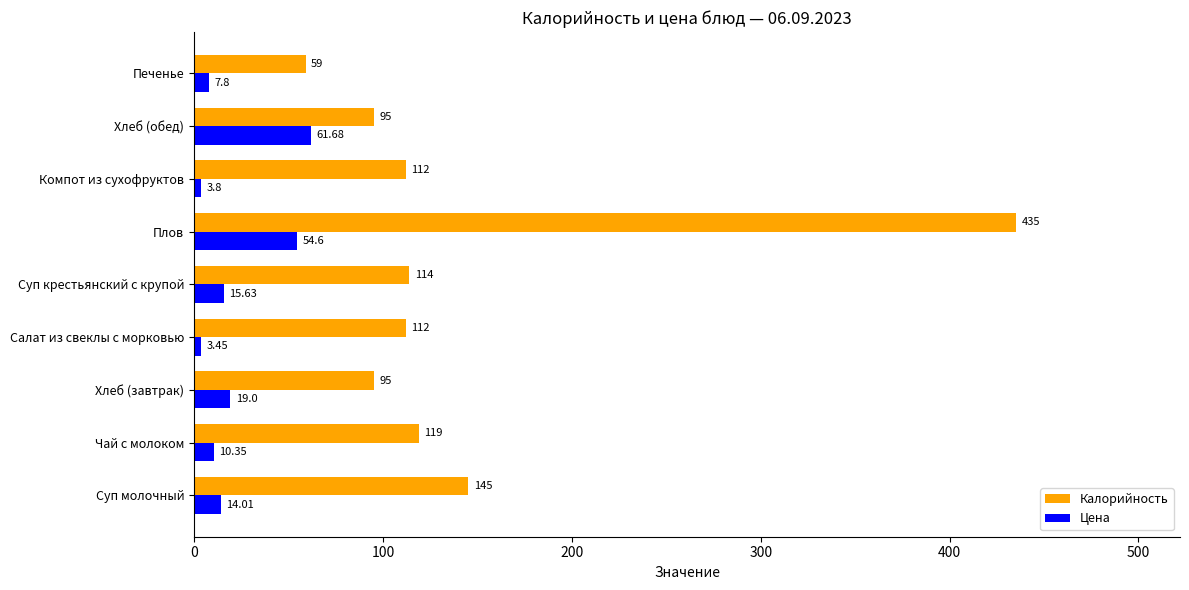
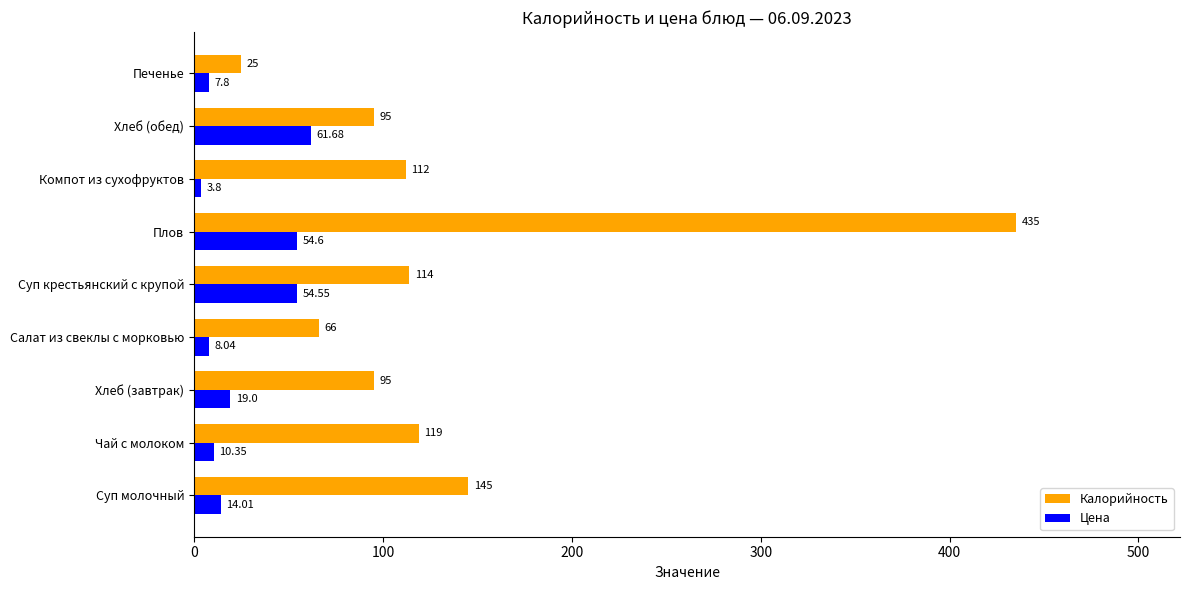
  {
    "Калорийность": {
-     "Печенье": 59,
+     "Печенье": 25,
      "Хлеб (обед)": 95,
      "Компот из сухофруктов": 112,
      "Плов": 435,
      "Суп крестьянский с крупой": 114,
-     "Салат из свеклы с морковью": 112,
+     "Салат из свеклы с морковью": 66,
      "Хлеб (завтрак)": 95,
      "Чай с молоком": 119,
      "Суп молочный": 145
    },
    "Цена": {
      "Печенье": 7.8,
      "Хлеб (обед)": 61.68,
      "Компот из сухофруктов": 3.8,
      "Плов": 54.6,
-     "Суп крестьянский с крупой": 15.63,
-     "Салат из свеклы с морковью": 3.45,
+     "Суп крестьянский с крупой": 54.55,
+     "Салат из свеклы с морковью": 8.04,
      "Хлеб (завтрак)": 19.0,
      "Чай с молоком": 10.35,
      "Суп молочный": 14.01
    }
  }
